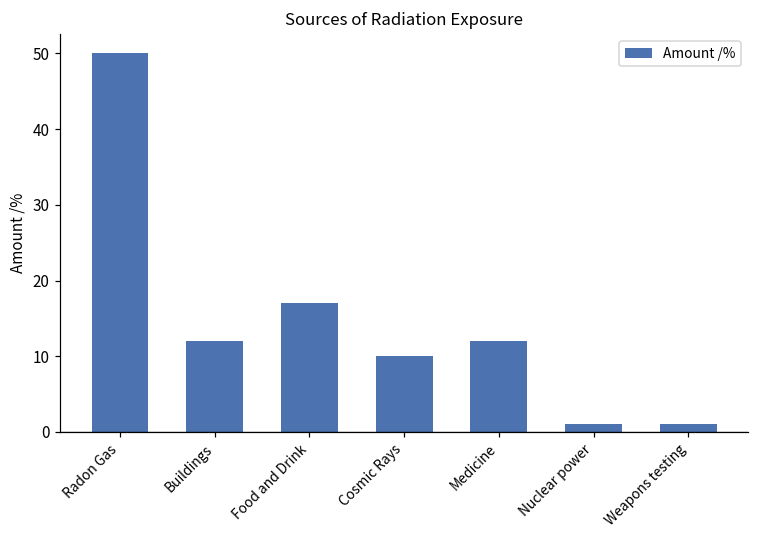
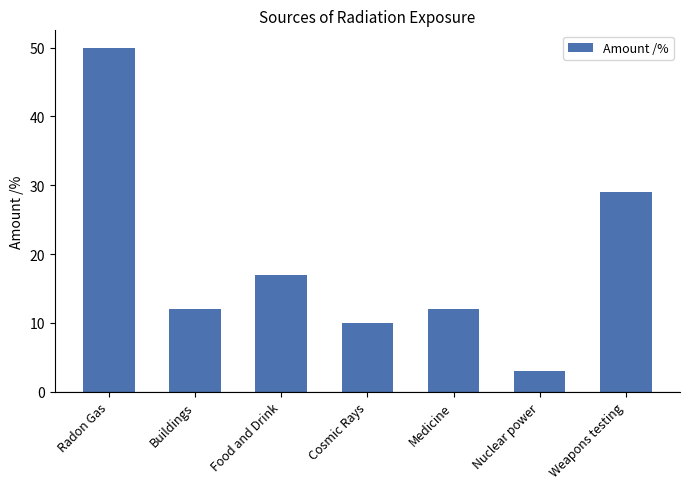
  {
    "Radon Gas": 50,
    "Buildings": 12,
    "Food and Drink": 17,
    "Cosmic Rays": 10,
    "Medicine": 12,
-   "Nuclear power": 1,
-   "Weapons testing": 1
+   "Nuclear power": 3,
+   "Weapons testing": 29
  }
